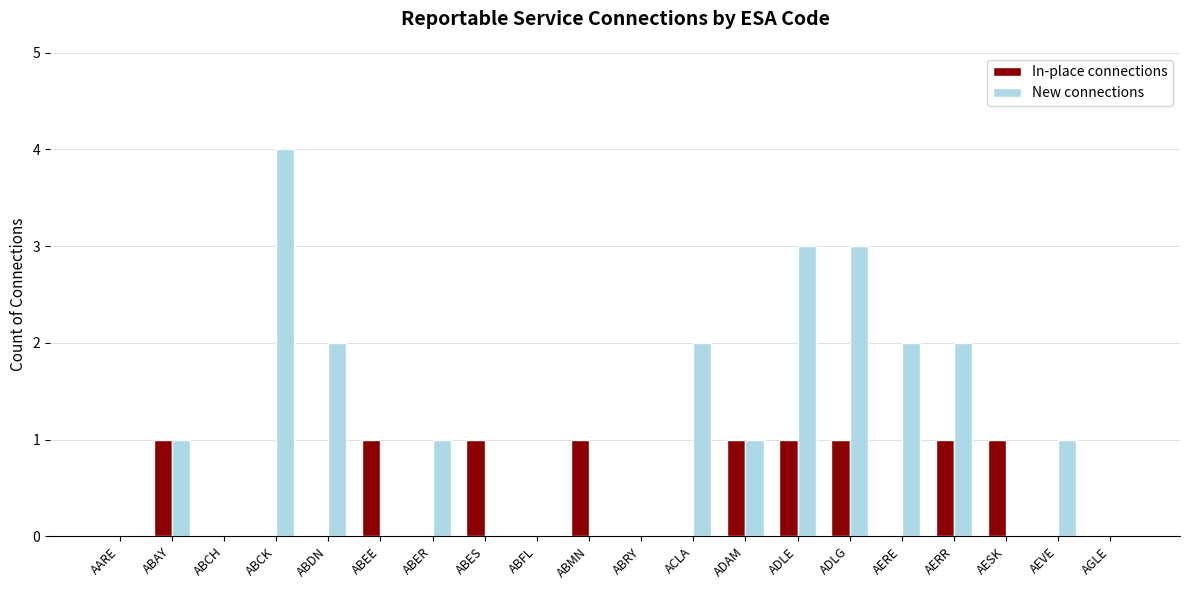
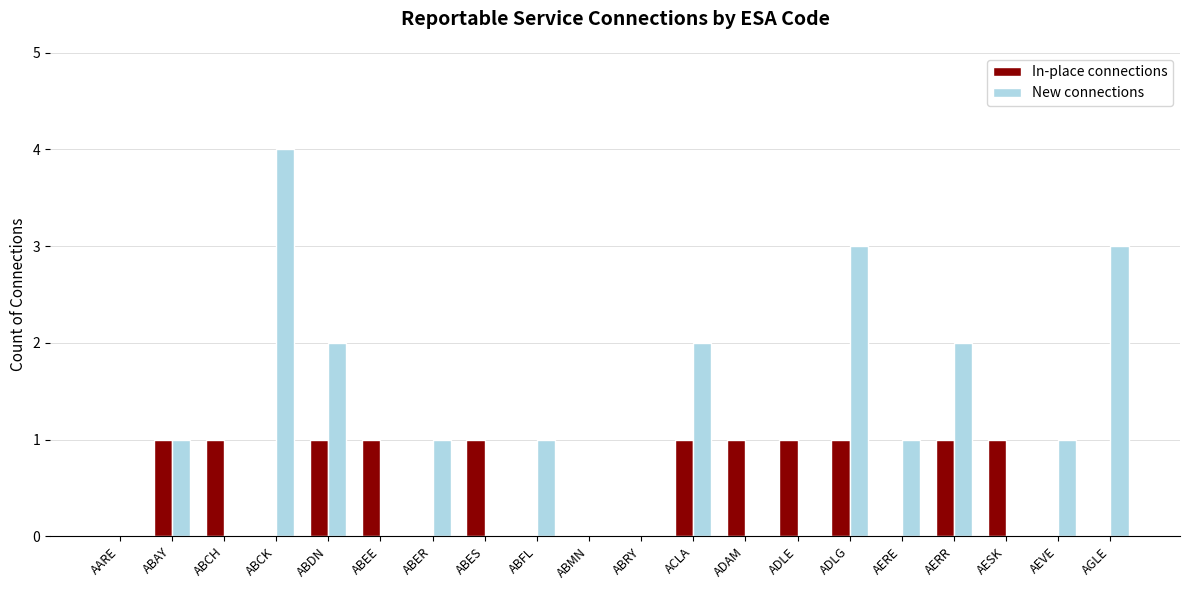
  {
    "In-place connections": {
      "AARE": 0,
      "ABAY": 1,
-     "ABCH": 0,
+     "ABCH": 1,
      "ABCK": 0,
-     "ABDN": 0,
+     "ABDN": 1,
      "ABEE": 1,
      "ABER": 0,
      "ABES": 1,
      "ABFL": 0,
-     "ABMN": 1,
+     "ABMN": 0,
      "ABRY": 0,
-     "ACLA": 0,
+     "ACLA": 1,
      "ADAM": 1,
      "ADLE": 1,
      "ADLG": 1,
      "AERE": 0,
      "AERR": 1,
      "AESK": 1,
      "AEVE": 0,
      "AGLE": 0
    },
    "New connections": {
      "AARE": 0,
      "ABAY": 1,
      "ABCH": 0,
      "ABCK": 4,
      "ABDN": 2,
      "ABEE": 0,
      "ABER": 1,
      "ABES": 0,
-     "ABFL": 0,
+     "ABFL": 1,
      "ABMN": 0,
      "ABRY": 0,
      "ACLA": 2,
-     "ADAM": 1,
-     "ADLE": 3,
+     "ADAM": 0,
+     "ADLE": 0,
      "ADLG": 3,
-     "AERE": 2,
+     "AERE": 1,
      "AERR": 2,
      "AESK": 0,
      "AEVE": 1,
-     "AGLE": 0
+     "AGLE": 3
    }
  }
